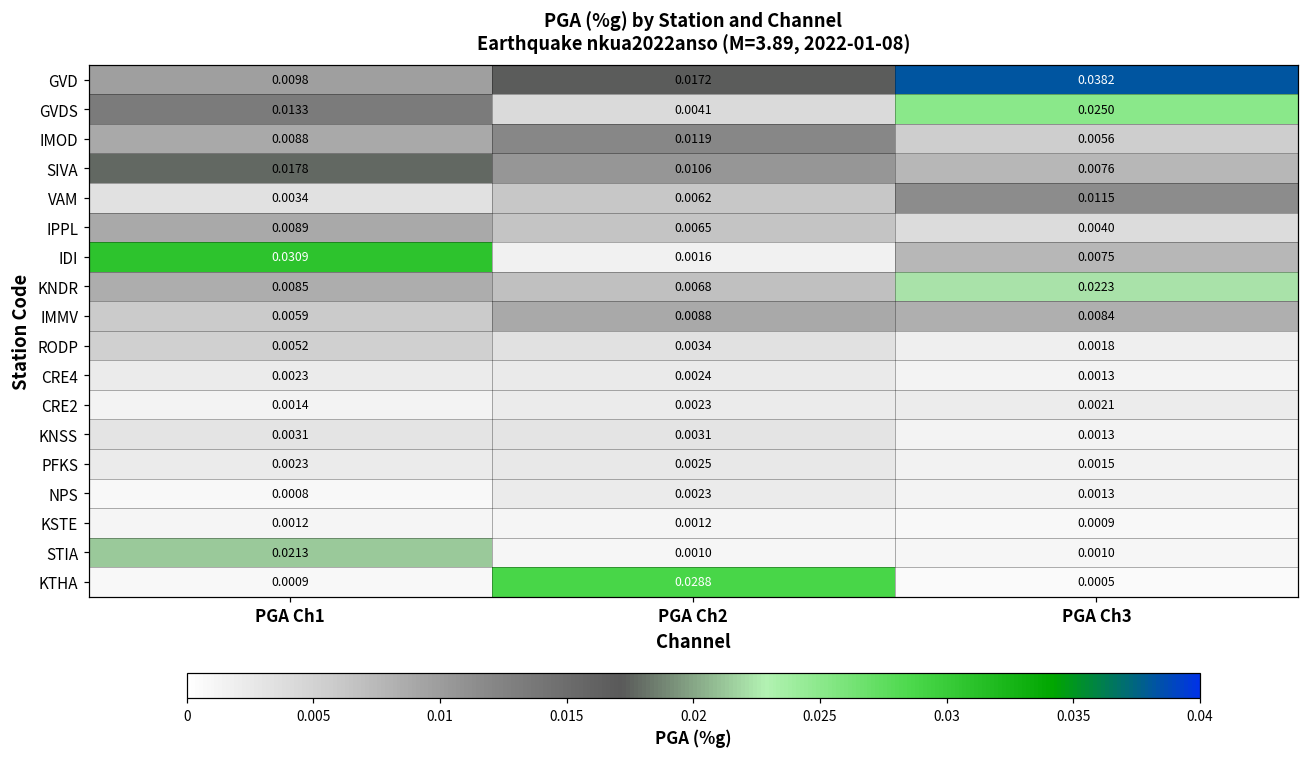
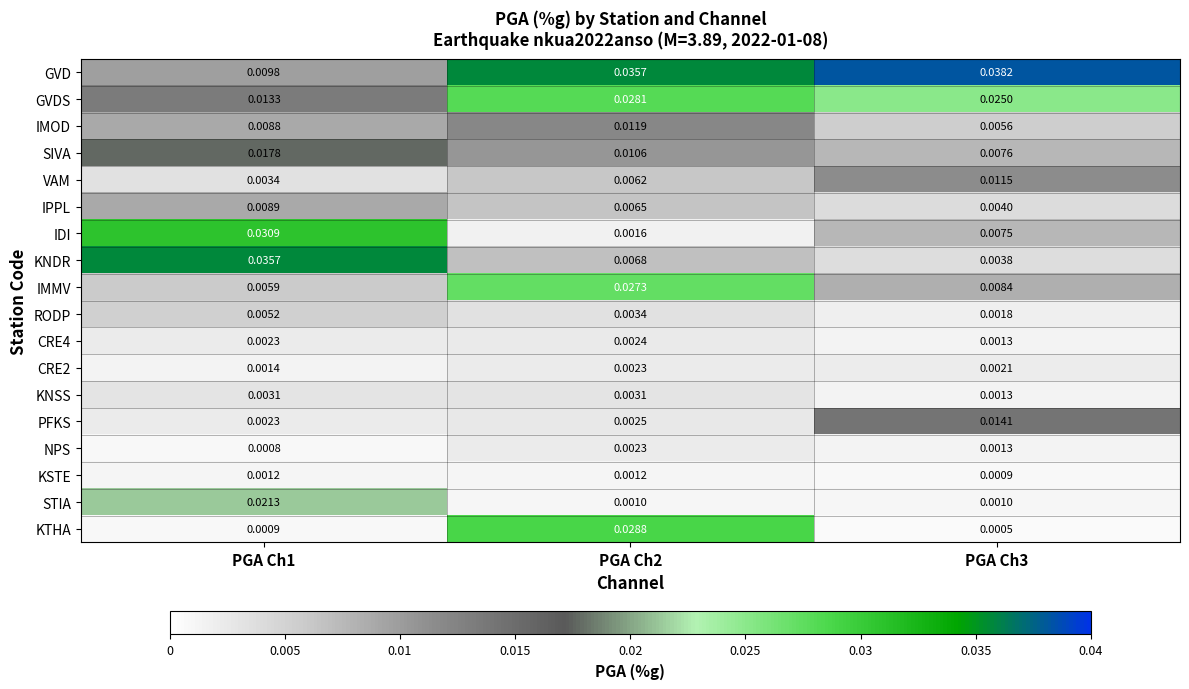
  {
    "GVD": {
      "PGA Ch1": 0.0098,
-     "PGA Ch2": 0.0172,
+     "PGA Ch2": 0.0357,
      "PGA Ch3": 0.0382
    },
    "GVDS": {
      "PGA Ch1": 0.0133,
-     "PGA Ch2": 0.0041,
+     "PGA Ch2": 0.0281,
      "PGA Ch3": 0.0250
    },
    "IMOD": {
      "PGA Ch1": 0.0088,
      "PGA Ch2": 0.0119,
      "PGA Ch3": 0.0056
    },
    "SIVA": {
      "PGA Ch1": 0.0178,
      "PGA Ch2": 0.0106,
      "PGA Ch3": 0.0076
    },
    "VAM": {
      "PGA Ch1": 0.0034,
      "PGA Ch2": 0.0062,
      "PGA Ch3": 0.0115
    },
    "IPPL": {
      "PGA Ch1": 0.0089,
      "PGA Ch2": 0.0065,
      "PGA Ch3": 0.0040
    },
    "IDI": {
      "PGA Ch1": 0.0309,
      "PGA Ch2": 0.0016,
      "PGA Ch3": 0.0075
    },
    "KNDR": {
-     "PGA Ch1": 0.0085,
+     "PGA Ch1": 0.0357,
      "PGA Ch2": 0.0068,
-     "PGA Ch3": 0.0223
+     "PGA Ch3": 0.0038
    },
    "IMMV": {
      "PGA Ch1": 0.0059,
-     "PGA Ch2": 0.0088,
+     "PGA Ch2": 0.0273,
      "PGA Ch3": 0.0084
    },
    "RODP": {
      "PGA Ch1": 0.0052,
      "PGA Ch2": 0.0034,
      "PGA Ch3": 0.0018
    },
    "CRE4": {
      "PGA Ch1": 0.0023,
      "PGA Ch2": 0.0024,
      "PGA Ch3": 0.0013
    },
    "CRE2": {
      "PGA Ch1": 0.0014,
      "PGA Ch2": 0.0023,
      "PGA Ch3": 0.0021
    },
    "KNSS": {
      "PGA Ch1": 0.0031,
      "PGA Ch2": 0.0031,
      "PGA Ch3": 0.0013
    },
    "PFKS": {
      "PGA Ch1": 0.0023,
      "PGA Ch2": 0.0025,
-     "PGA Ch3": 0.0015
+     "PGA Ch3": 0.0141
    },
    "NPS": {
      "PGA Ch1": 0.0008,
      "PGA Ch2": 0.0023,
      "PGA Ch3": 0.0013
    },
    "KSTE": {
      "PGA Ch1": 0.0012,
      "PGA Ch2": 0.0012,
      "PGA Ch3": 0.0009
    },
    "STIA": {
      "PGA Ch1": 0.0213,
      "PGA Ch2": 0.0010,
      "PGA Ch3": 0.0010
    },
    "KTHA": {
      "PGA Ch1": 0.0009,
      "PGA Ch2": 0.0288,
      "PGA Ch3": 0.0005
    }
  }
